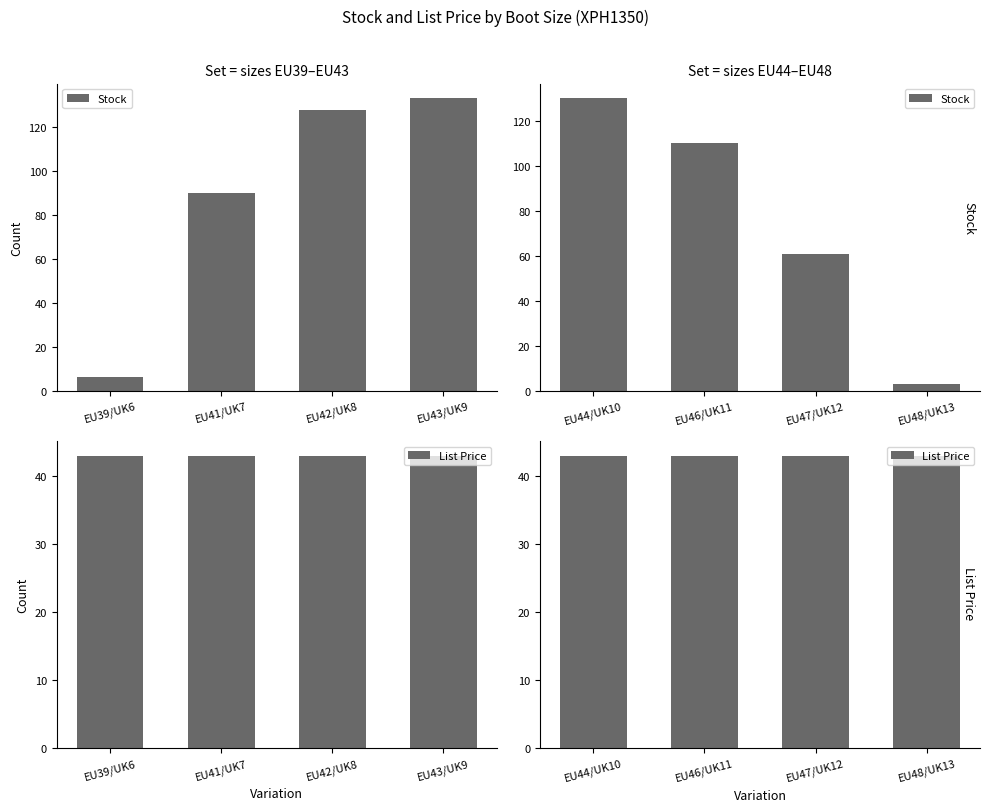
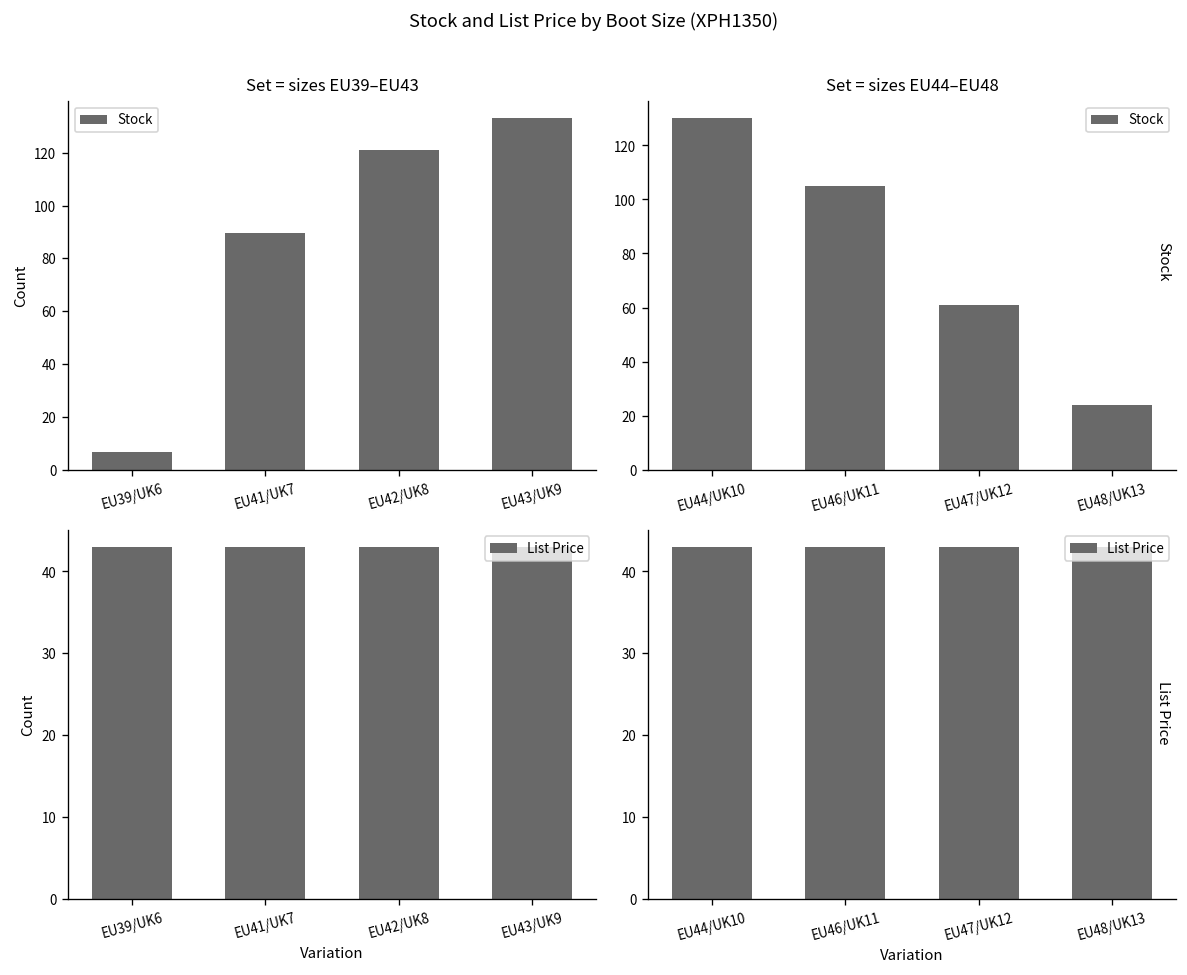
  {
    "Set = sizes EU39–EU43": {
      "EU39/UK6": 7,
      "EU41/UK7": 90,
-     "EU42/UK8": 128,
+     "EU42/UK8": 121,
      "EU43/UK9": 133
    },
    "Set = sizes EU44–EU48": {
      "EU44/UK10": 130,
-     "EU46/UK11": 110,
+     "EU46/UK11": 105,
      "EU47/UK12": 61,
-     "EU48/UK13": 3
+     "EU48/UK13": 24
    }
  }
